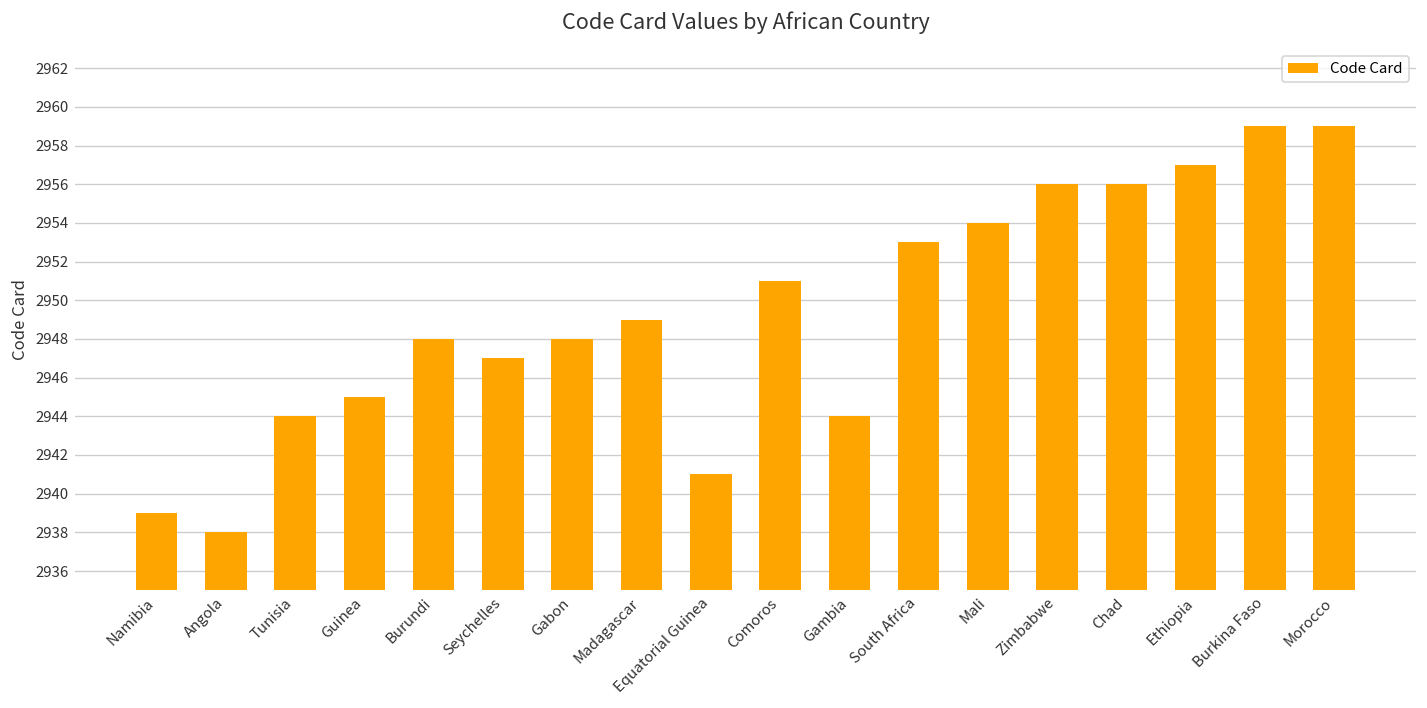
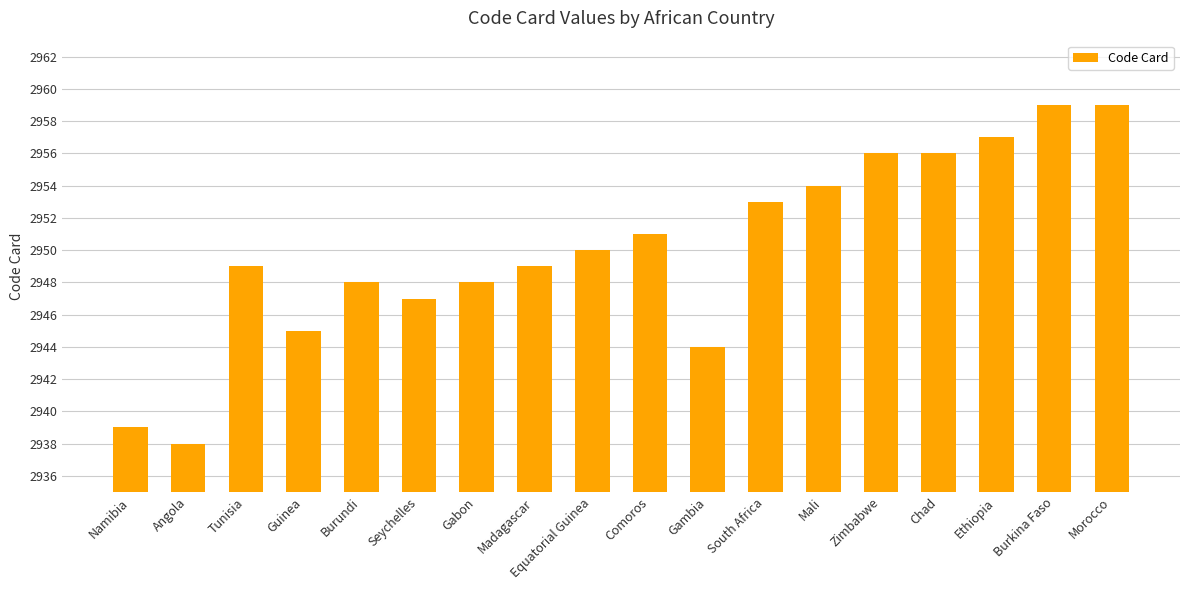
  {
    "Namibia": 2939,
    "Angola": 2938,
-   "Tunisia": 2944,
+   "Tunisia": 2949,
    "Guinea": 2945,
    "Burundi": 2948,
    "Seychelles": 2947,
    "Gabon": 2948,
    "Madagascar": 2949,
-   "Equatorial Guinea": 2941,
+   "Equatorial Guinea": 2950,
    "Comoros": 2951,
    "Gambia": 2944,
    "South Africa": 2953,
    "Mali": 2954,
    "Zimbabwe": 2956,
    "Chad": 2956,
    "Ethiopia": 2957,
    "Burkina Faso": 2959,
    "Morocco": 2959
  }
